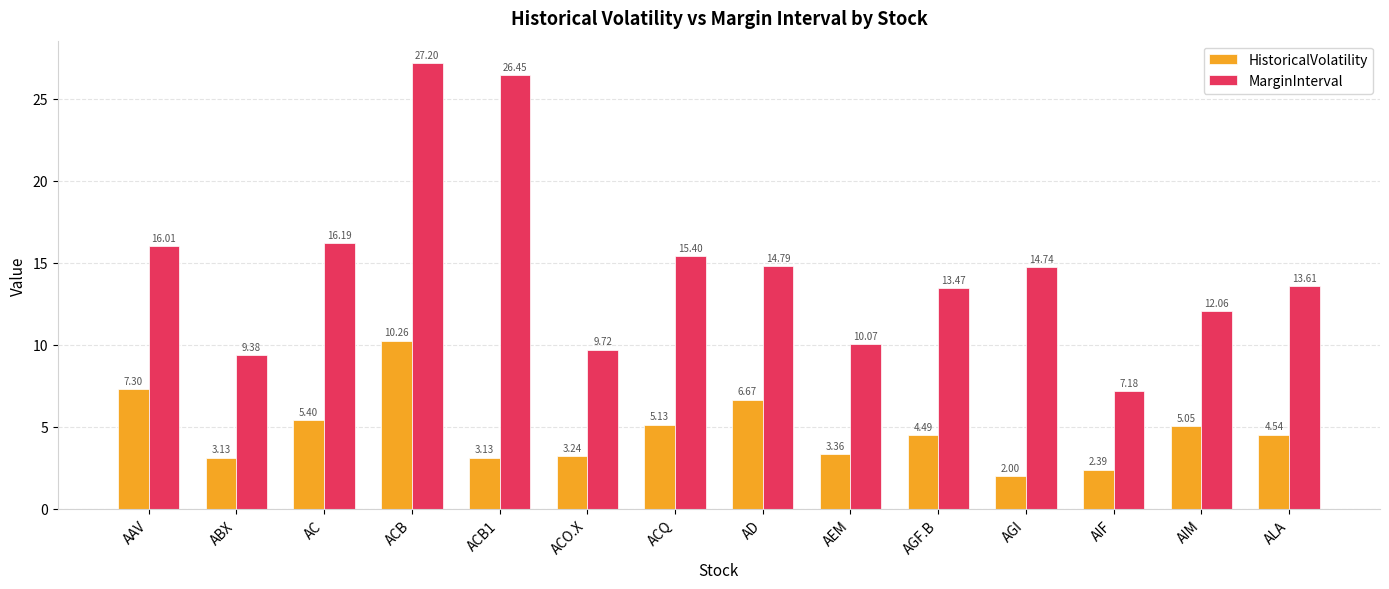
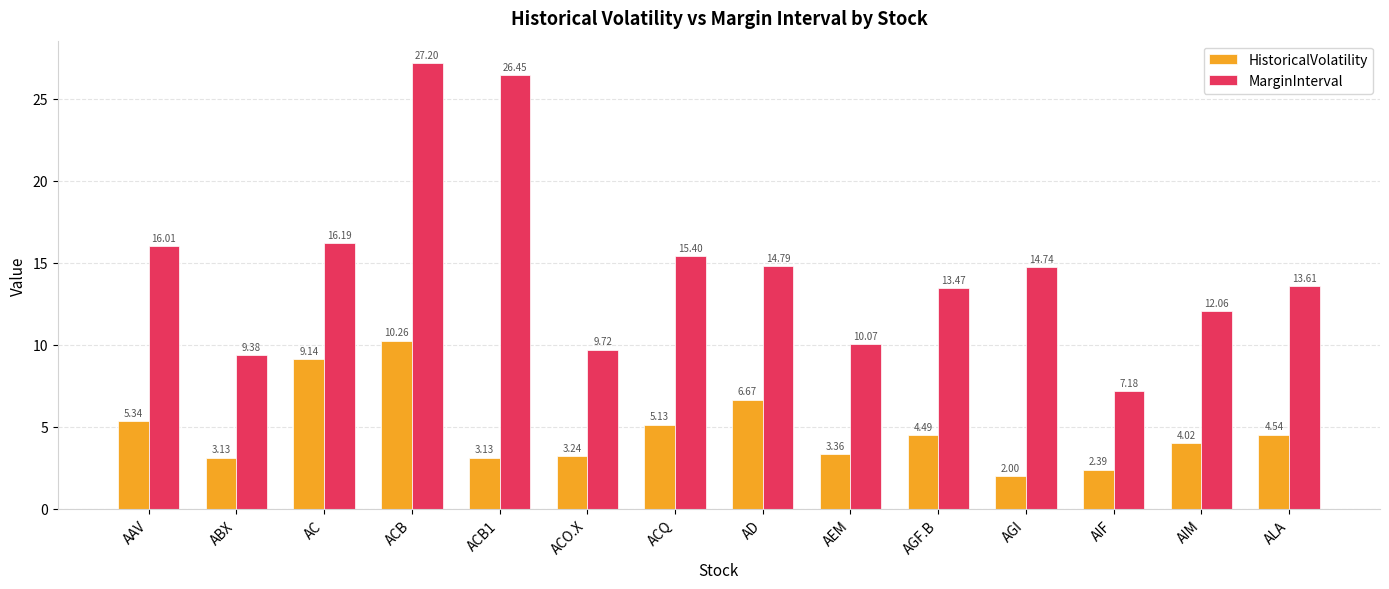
  {
    "HistoricalVolatility": {
-     "AAV": 7.30,
+     "AAV": 5.34,
      "ABX": 3.13,
-     "AC": 5.40,
+     "AC": 9.14,
      "ACB": 10.26,
      "ACB1": 3.13,
      "ACO.X": 3.24,
      "ACQ": 5.13,
      "AD": 6.67,
      "AEM": 3.36,
      "AGF.B": 4.49,
      "AGI": 2.00,
      "AIF": 2.39,
-     "AIM": 5.05,
+     "AIM": 4.02,
      "ALA": 4.54
    },
    "MarginInterval": {
      "AAV": 16.01,
      "ABX": 9.38,
      "AC": 16.19,
      "ACB": 27.20,
      "ACB1": 26.45,
      "ACO.X": 9.72,
      "ACQ": 15.40,
      "AD": 14.79,
      "AEM": 10.07,
      "AGF.B": 13.47,
      "AGI": 14.74,
      "AIF": 7.18,
      "AIM": 12.06,
      "ALA": 13.61
    }
  }
